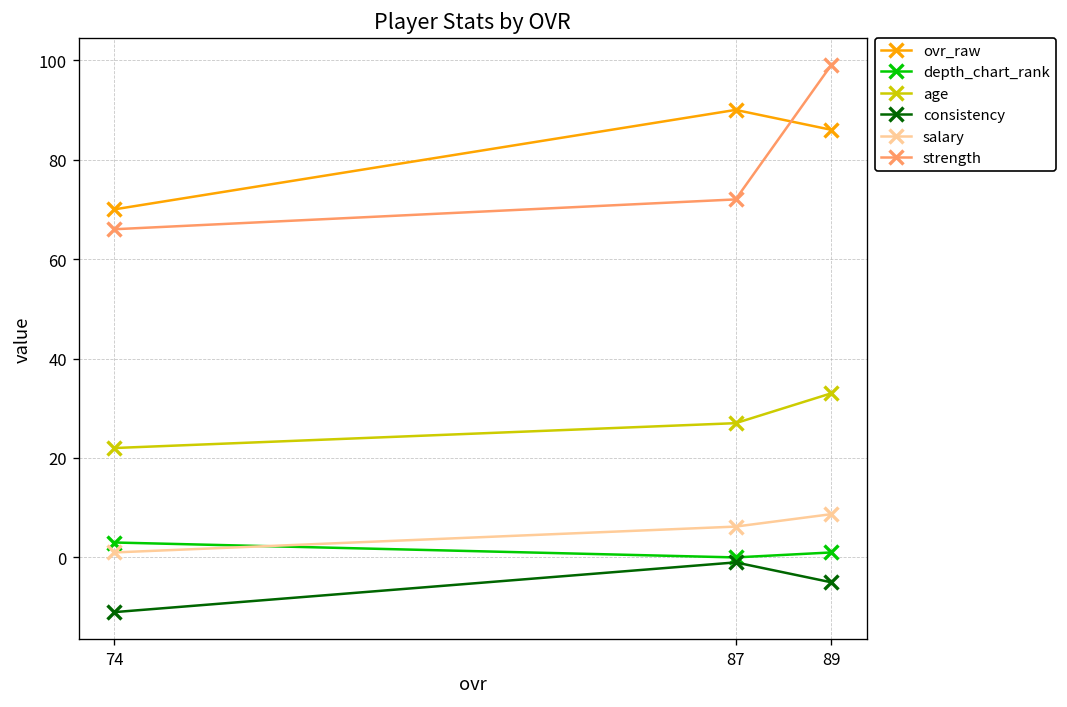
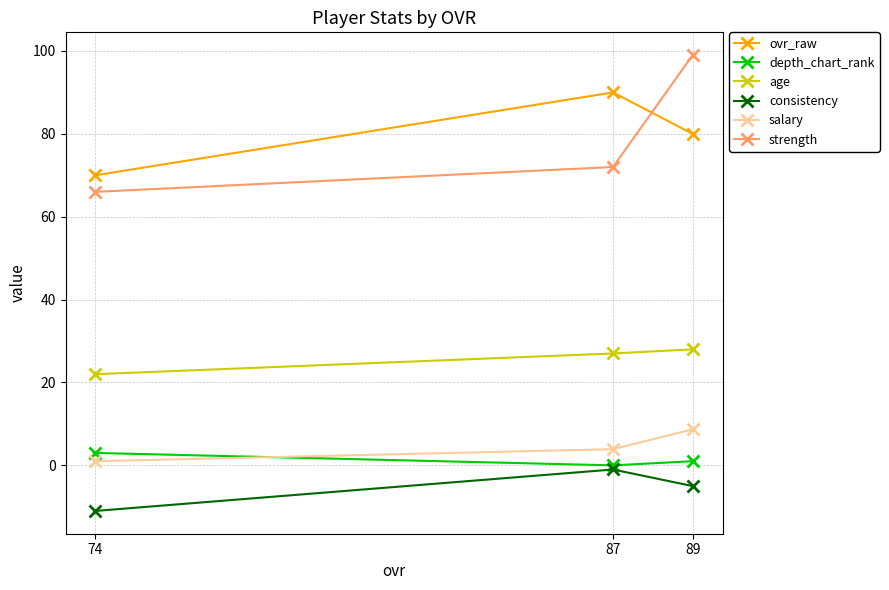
  {
    "ovr_raw": {
      "74": 70,
      "87": 90,
-     "89": 86
+     "89": 80
    },
    "depth_chart_rank": {
      "74": 3,
      "87": 0,
      "89": 1
    },
    "age": {
      "74": 22,
      "87": 27,
-     "89": 33
+     "89": 28
    },
    "consistency": {
      "74": -11,
      "87": -1,
      "89": -5
    },
    "salary": {
      "74": 1,
-     "87": 6,
+     "87": 4,
      "89": 9
    },
    "strength": {
      "74": 66,
      "87": 72,
      "89": 99
    }
  }
